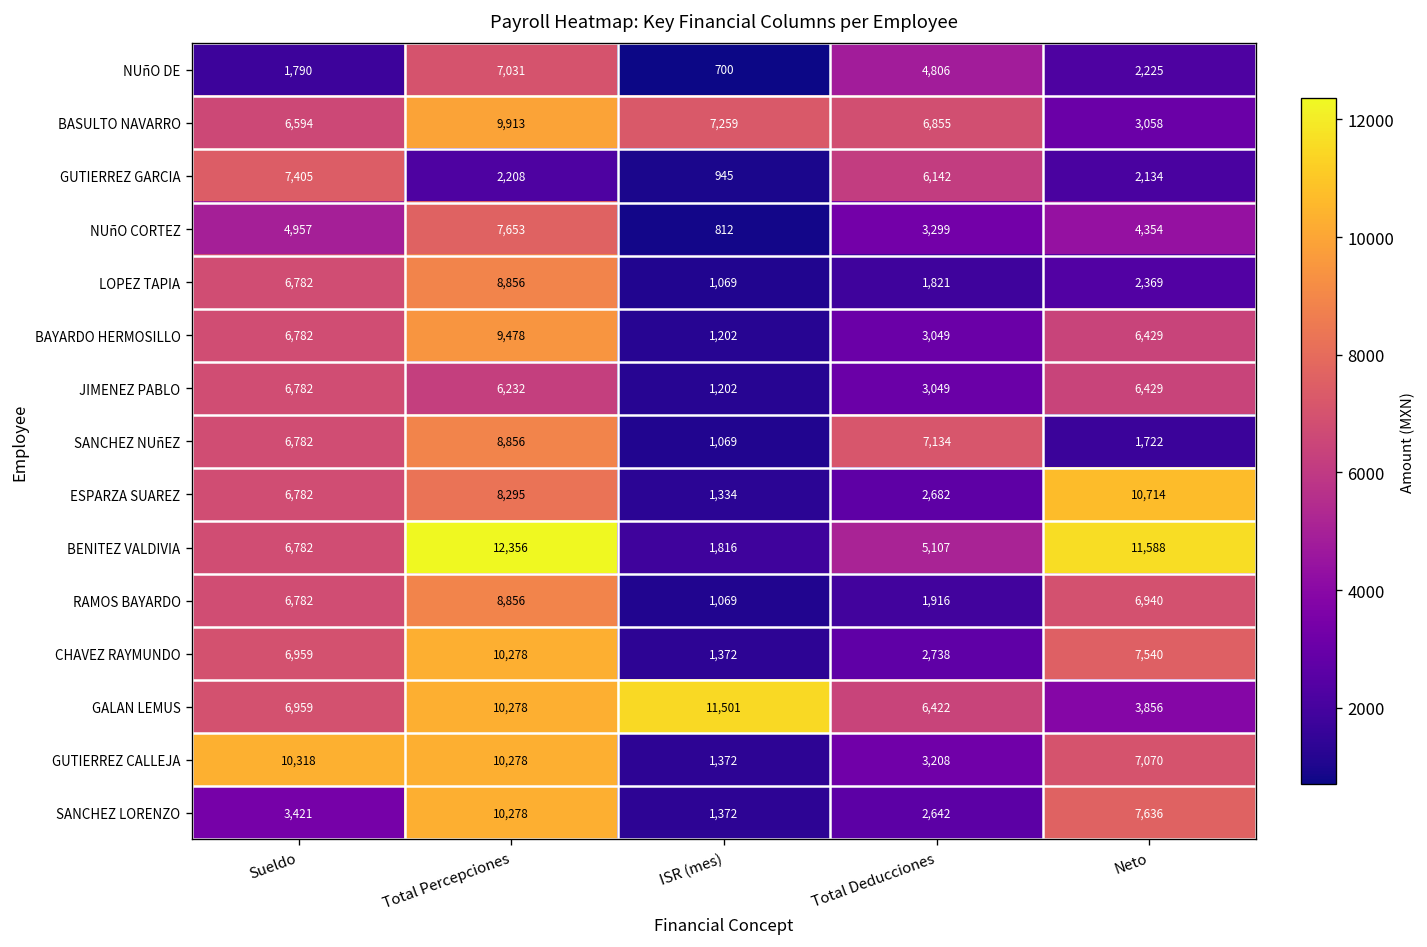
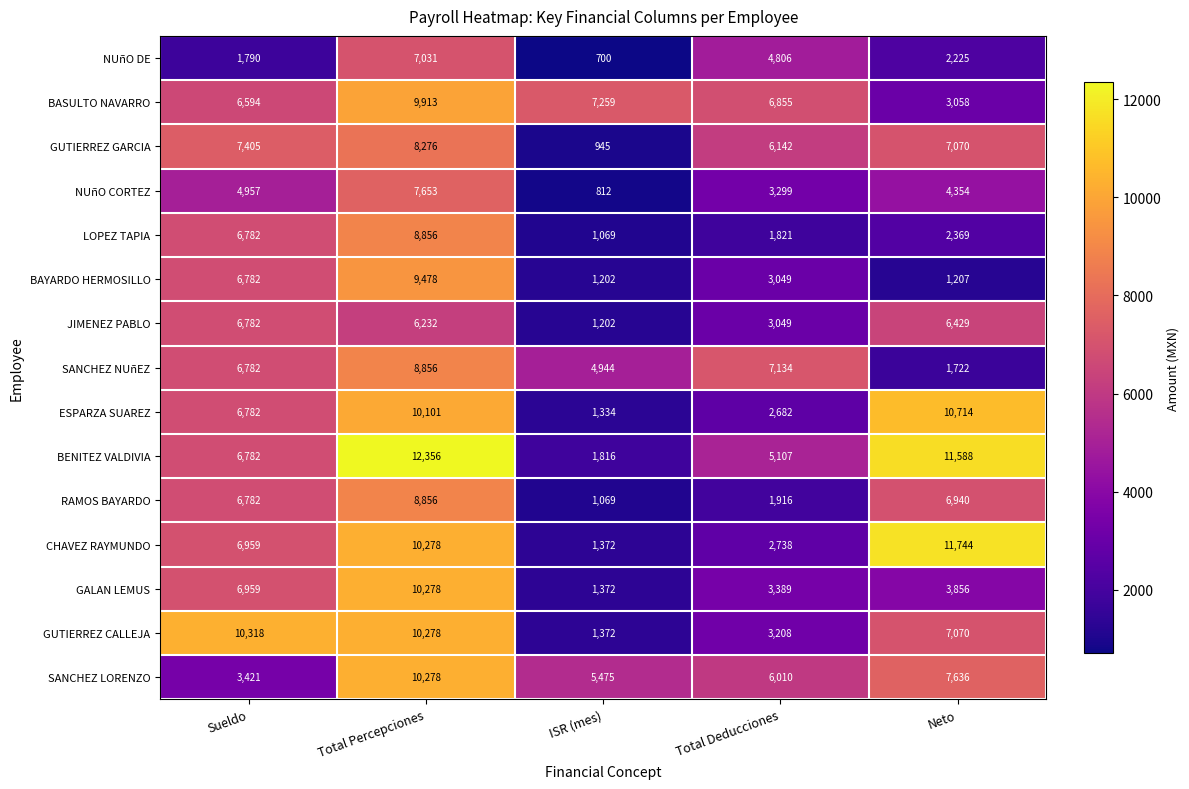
  {
    "NUñO DE": {
      "Sueldo": "1,790",
      "Total Percepciones": "7,031",
      "ISR (mes)": "700",
      "Total Deducciones": "4,806",
      "Neto": "2,225"
    },
    "BASULTO NAVARRO": {
      "Sueldo": "6,594",
      "Total Percepciones": "9,913",
      "ISR (mes)": "7,259",
      "Total Deducciones": "6,855",
      "Neto": "3,058"
    },
    "GUTIERREZ GARCIA": {
      "Sueldo": "7,405",
-     "Total Percepciones": "2,208",
+     "Total Percepciones": "8,276",
      "ISR (mes)": "945",
      "Total Deducciones": "6,142",
-     "Neto": "2,134"
+     "Neto": "7,070"
    },
    "NUñO CORTEZ": {
      "Sueldo": "4,957",
      "Total Percepciones": "7,653",
      "ISR (mes)": "812",
      "Total Deducciones": "3,299",
      "Neto": "4,354"
    },
    "LOPEZ TAPIA": {
      "Sueldo": "6,782",
      "Total Percepciones": "8,856",
      "ISR (mes)": "1,069",
      "Total Deducciones": "1,821",
      "Neto": "2,369"
    },
    "BAYARDO HERMOSILLO": {
      "Sueldo": "6,782",
      "Total Percepciones": "9,478",
      "ISR (mes)": "1,202",
      "Total Deducciones": "3,049",
-     "Neto": "6,429"
+     "Neto": "1,207"
    },
    "JIMENEZ PABLO": {
      "Sueldo": "6,782",
      "Total Percepciones": "6,232",
      "ISR (mes)": "1,202",
      "Total Deducciones": "3,049",
      "Neto": "6,429"
    },
    "SANCHEZ NUñEZ": {
      "Sueldo": "6,782",
      "Total Percepciones": "8,856",
-     "ISR (mes)": "1,069",
+     "ISR (mes)": "4,944",
      "Total Deducciones": "7,134",
      "Neto": "1,722"
    },
    "ESPARZA SUAREZ": {
      "Sueldo": "6,782",
-     "Total Percepciones": "8,295",
+     "Total Percepciones": "10,101",
      "ISR (mes)": "1,334",
      "Total Deducciones": "2,682",
      "Neto": "10,714"
    },
    "BENITEZ VALDIVIA": {
      "Sueldo": "6,782",
      "Total Percepciones": "12,356",
      "ISR (mes)": "1,816",
      "Total Deducciones": "5,107",
      "Neto": "11,588"
    },
    "RAMOS BAYARDO": {
      "Sueldo": "6,782",
      "Total Percepciones": "8,856",
      "ISR (mes)": "1,069",
      "Total Deducciones": "1,916",
      "Neto": "6,940"
    },
    "CHAVEZ RAYMUNDO": {
      "Sueldo": "6,959",
      "Total Percepciones": "10,278",
      "ISR (mes)": "1,372",
      "Total Deducciones": "2,738",
-     "Neto": "7,540"
+     "Neto": "11,744"
    },
    "GALAN LEMUS": {
      "Sueldo": "6,959",
      "Total Percepciones": "10,278",
-     "ISR (mes)": "11,501",
-     "Total Deducciones": "6,422",
+     "ISR (mes)": "1,372",
+     "Total Deducciones": "3,389",
      "Neto": "3,856"
    },
    "GUTIERREZ CALLEJA": {
      "Sueldo": "10,318",
      "Total Percepciones": "10,278",
      "ISR (mes)": "1,372",
      "Total Deducciones": "3,208",
      "Neto": "7,070"
    },
    "SANCHEZ LORENZO": {
      "Sueldo": "3,421",
      "Total Percepciones": "10,278",
-     "ISR (mes)": "1,372",
-     "Total Deducciones": "2,642",
+     "ISR (mes)": "5,475",
+     "Total Deducciones": "6,010",
      "Neto": "7,636"
    }
  }
